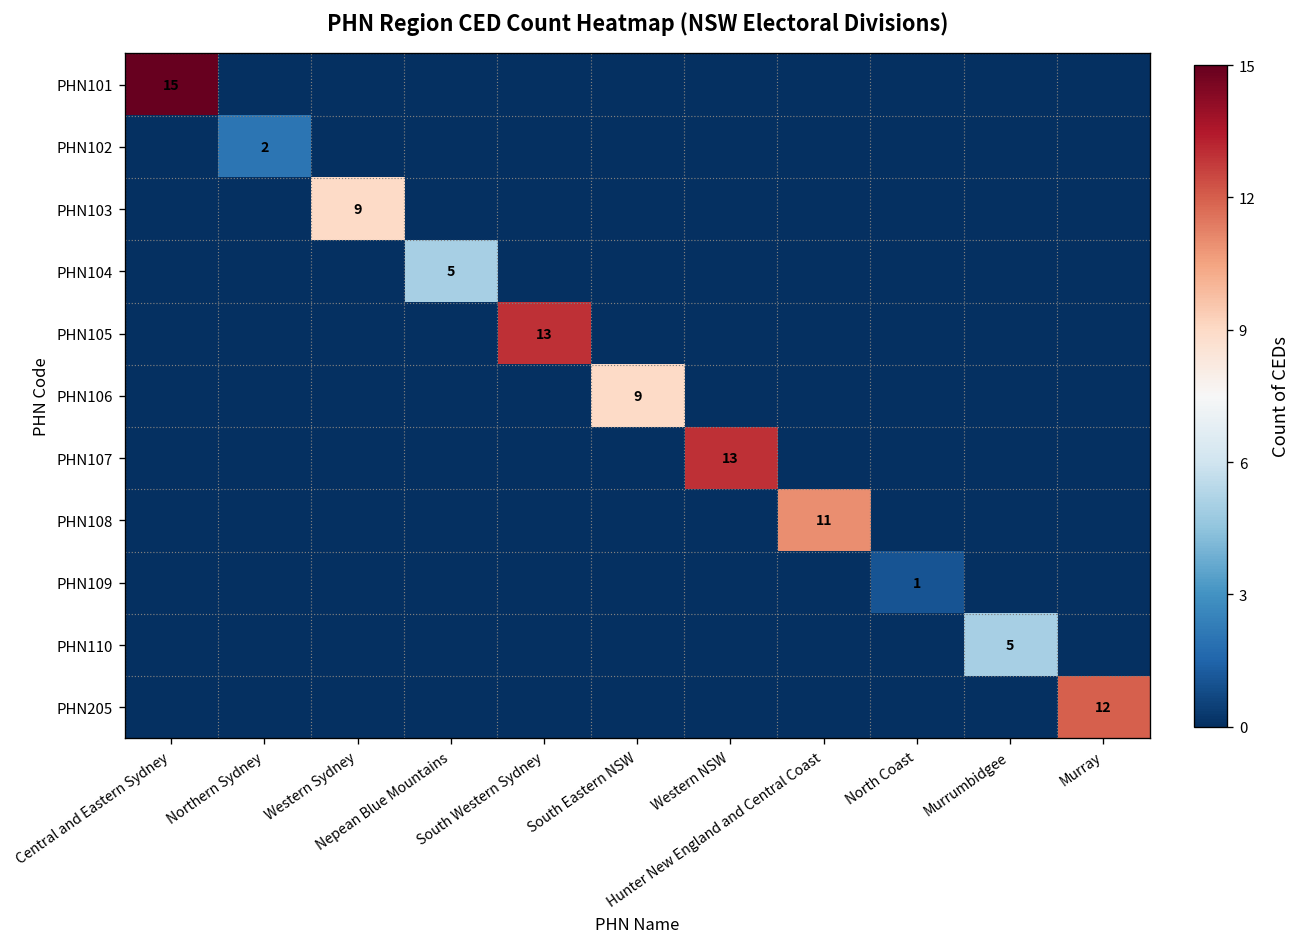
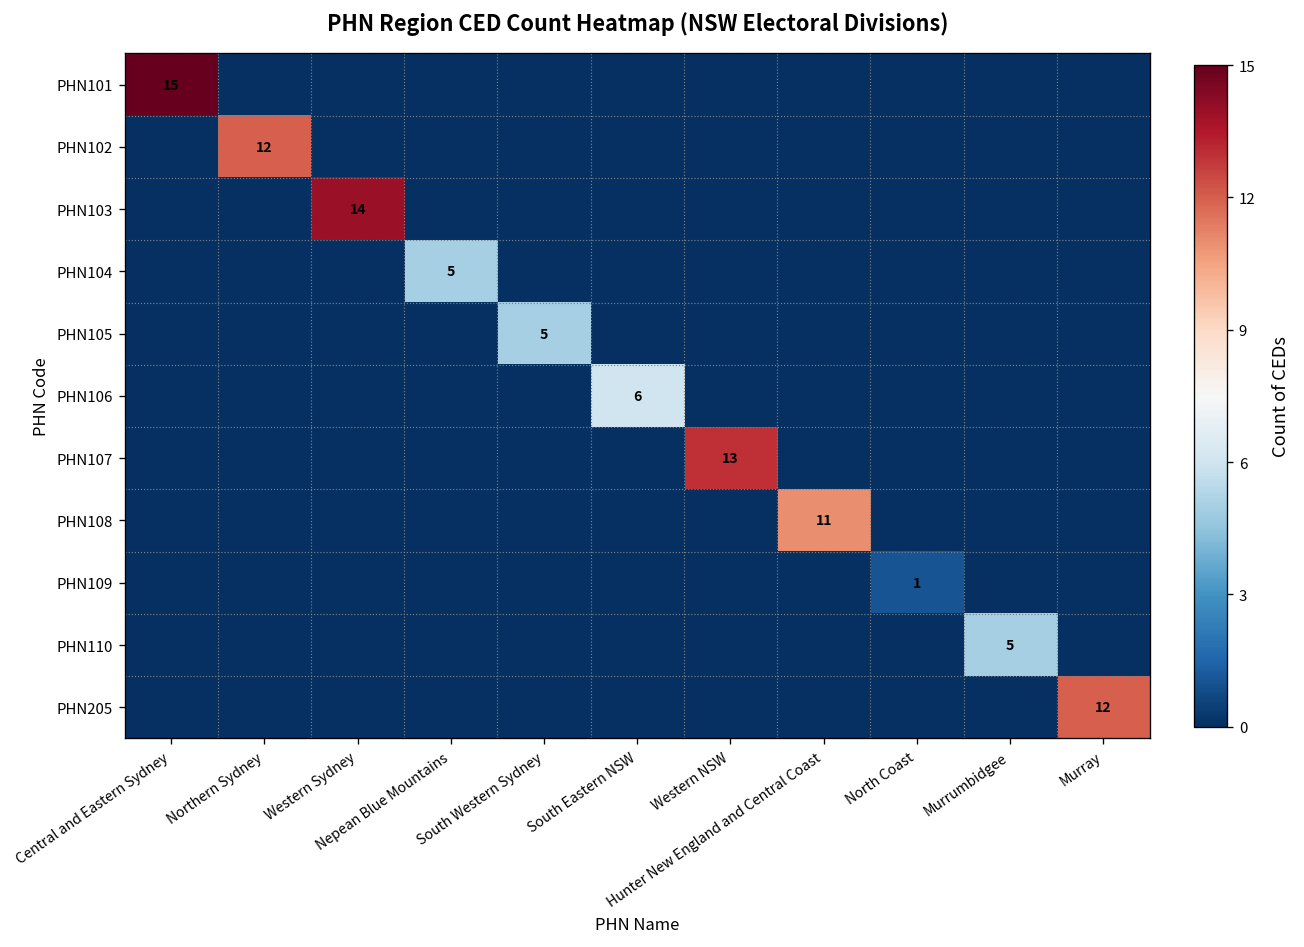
  {
    "PHN101": {
      "Central and Eastern Sydney": 15
    },
    "PHN102": {
-     "Northern Sydney": 2
+     "Northern Sydney": 12
    },
    "PHN103": {
-     "Western Sydney": 9
+     "Western Sydney": 14
    },
    "PHN104": {
      "Nepean Blue Mountains": 5
    },
    "PHN105": {
-     "South Western Sydney": 13
+     "South Western Sydney": 5
    },
    "PHN106": {
-     "South Eastern NSW": 9
+     "South Eastern NSW": 6
    },
    "PHN107": {
      "Western NSW": 13
    },
    "PHN108": {
      "Hunter New England and Central Coast": 11
    },
    "PHN109": {
      "North Coast": 1
    },
    "PHN110": {
      "Murrumbidgee": 5
    },
    "PHN205": {
      "Murray": 12
    }
  }
